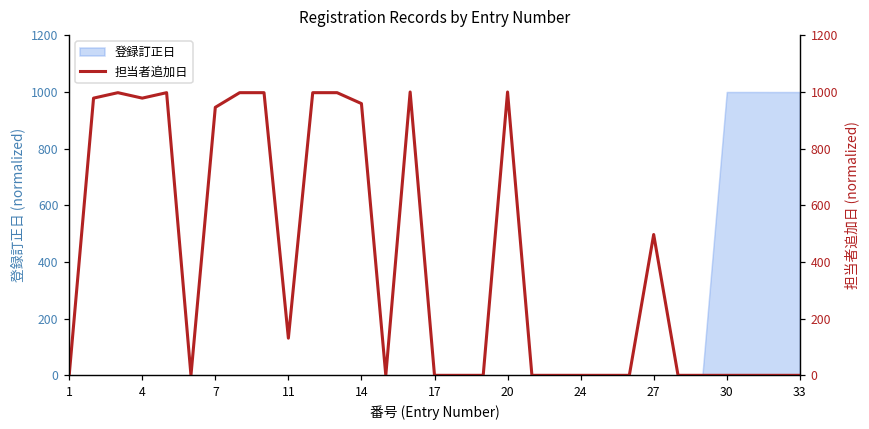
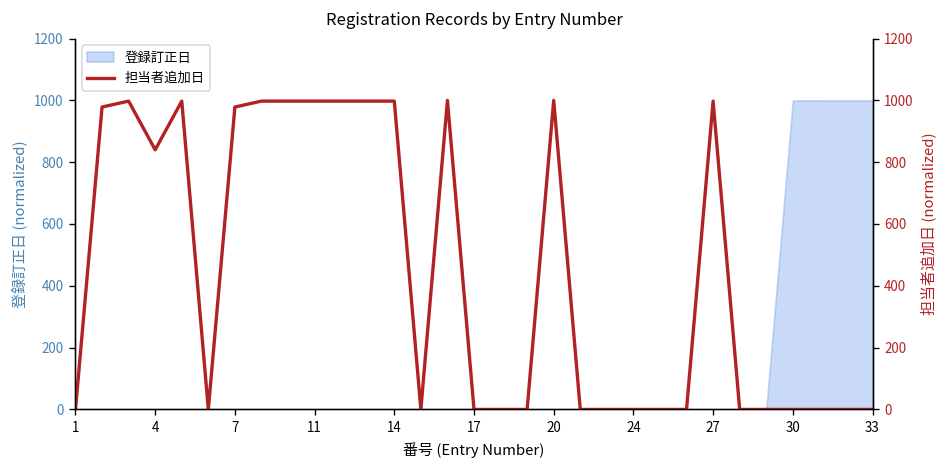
  {
    "登録訂正日": {
      "1": 0,
      "4": 0,
      "7": 0,
      "11": 0,
      "14": 0,
      "17": 0,
      "20": 0,
      "24": 0,
      "27": 0,
      "30": 1000,
      "33": 1000
    },
    "担当者追加日": {
      "1": 0,
-     "4": 980,
-     "7": 950,
-     "11": 130,
-     "14": 960,
+     "4": 840,
+     "7": 980,
+     "11": 1000,
+     "14": 1000,
      "17": 0,
      "20": 1000,
      "24": 0,
-     "27": 500,
+     "27": 1000,
      "30": 0,
      "33": 0
    }
  }
